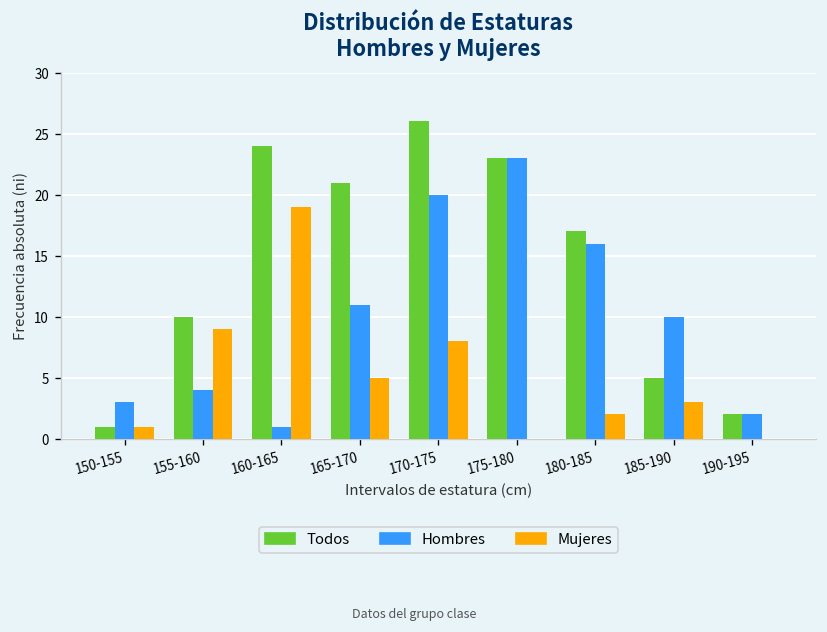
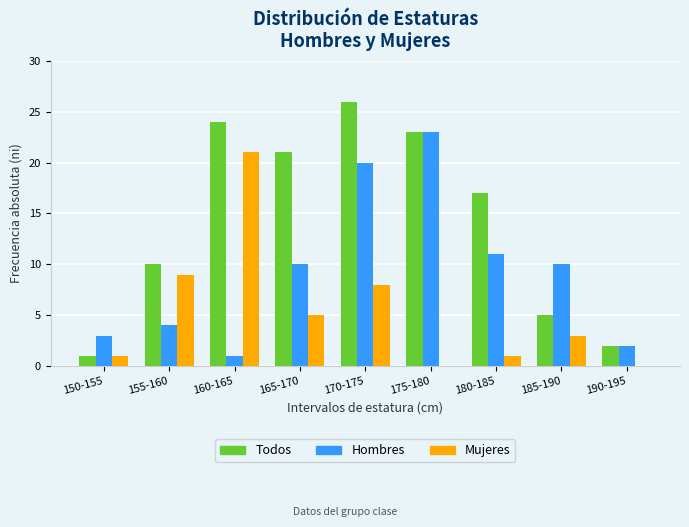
  {
    "Todos": {
      "150-155": 1,
      "155-160": 10,
      "160-165": 24,
      "165-170": 21,
      "170-175": 26,
      "175-180": 23,
      "180-185": 17,
      "185-190": 5,
      "190-195": 2
    },
    "Hombres": {
      "150-155": 3,
      "155-160": 4,
      "160-165": 1,
-     "165-170": 11,
+     "165-170": 10,
      "170-175": 20,
      "175-180": 23,
-     "180-185": 16,
+     "180-185": 11,
      "185-190": 10,
      "190-195": 2
    },
    "Mujeres": {
      "150-155": 1,
      "155-160": 9,
-     "160-165": 19,
+     "160-165": 21,
      "165-170": 5,
      "170-175": 8,
      "175-180": 0,
-     "180-185": 2,
+     "180-185": 1,
      "185-190": 3,
      "190-195": 0
    }
  }
